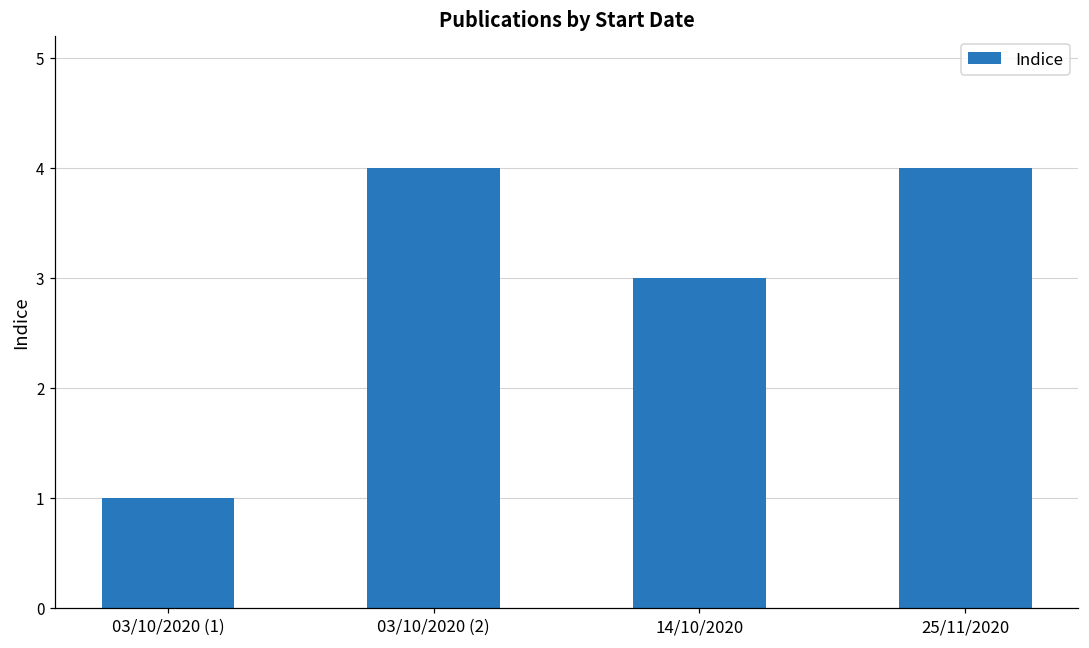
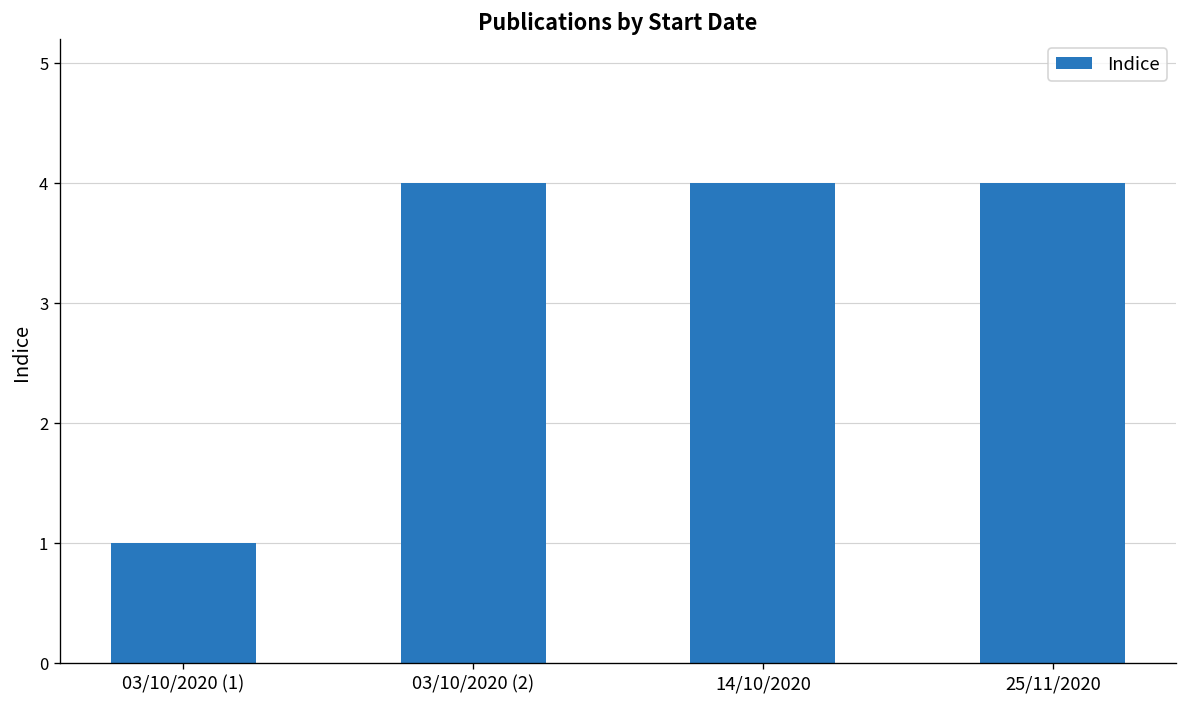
  {
    "03/10/2020 (1)": 1,
    "03/10/2020 (2)": 4,
-   "14/10/2020": 3,
+   "14/10/2020": 4,
    "25/11/2020": 4
  }
